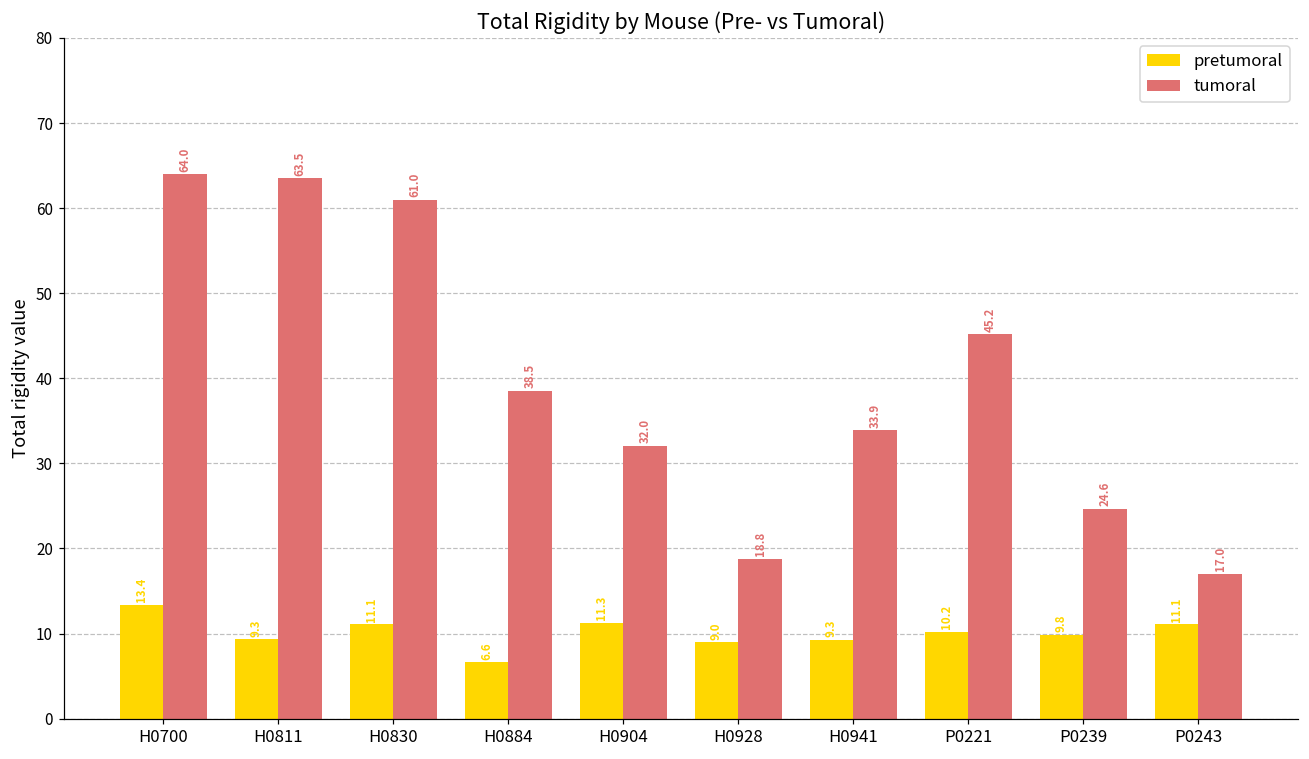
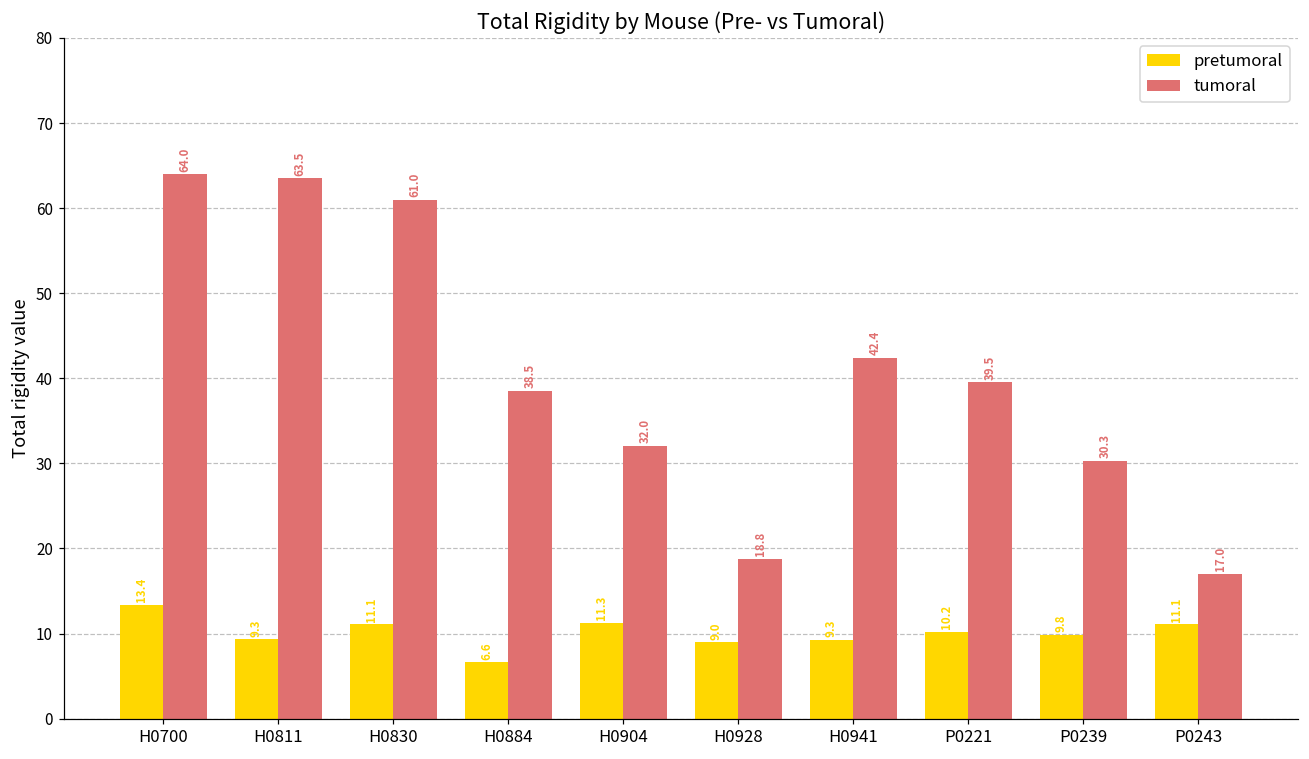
  {
    "pretumoral": {
      "H0700": 13.4,
      "H0811": 9.3,
      "H0830": 11.1,
      "H0884": 6.6,
      "H0904": 11.3,
      "H0928": 9.0,
      "H0941": 9.3,
      "P0221": 10.2,
      "P0239": 9.8,
      "P0243": 11.1
    },
    "tumoral": {
      "H0700": 64.0,
      "H0811": 63.5,
      "H0830": 61.0,
      "H0884": 38.5,
      "H0904": 32.0,
      "H0928": 18.8,
-     "H0941": 33.9,
-     "P0221": 45.2,
-     "P0239": 24.6,
+     "H0941": 42.4,
+     "P0221": 39.5,
+     "P0239": 30.3,
      "P0243": 17.0
    }
  }
